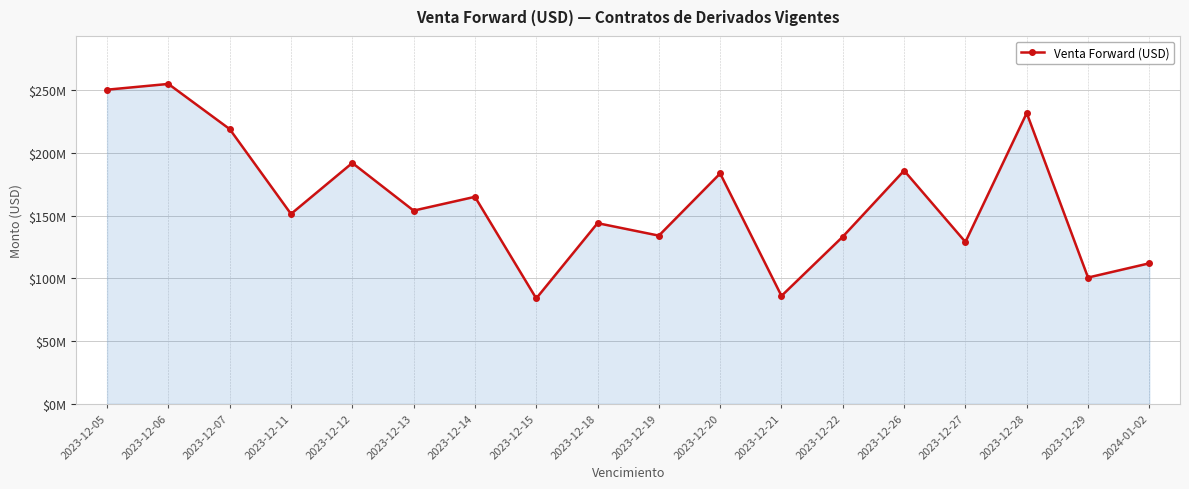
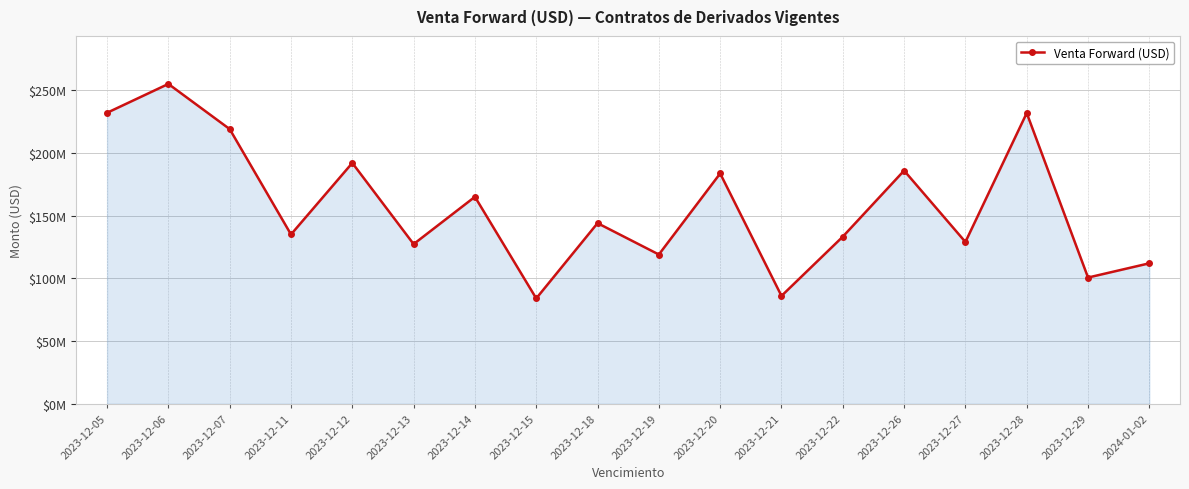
  {
-   "2023-12-05": "$250000000",
+   "2023-12-05": "$232000000",
    "2023-12-06": "$255000000",
    "2023-12-07": "$219000000",
-   "2023-12-11": "$151000000",
+   "2023-12-11": "$135000000",
    "2023-12-12": "$192000000",
-   "2023-12-13": "$154000000",
+   "2023-12-13": "$127000000",
    "2023-12-14": "$165000000",
    "2023-12-15": "$84000000",
    "2023-12-18": "$144000000",
-   "2023-12-19": "$134000000",
+   "2023-12-19": "$119000000",
    "2023-12-20": "$184000000",
    "2023-12-21": "$86000000",
    "2023-12-22": "$133000000",
    "2023-12-26": "$186000000",
    "2023-12-27": "$129000000",
    "2023-12-28": "$232000000",
    "2023-12-29": "$101000000",
    "2024-01-02": "$112000000"
  }
